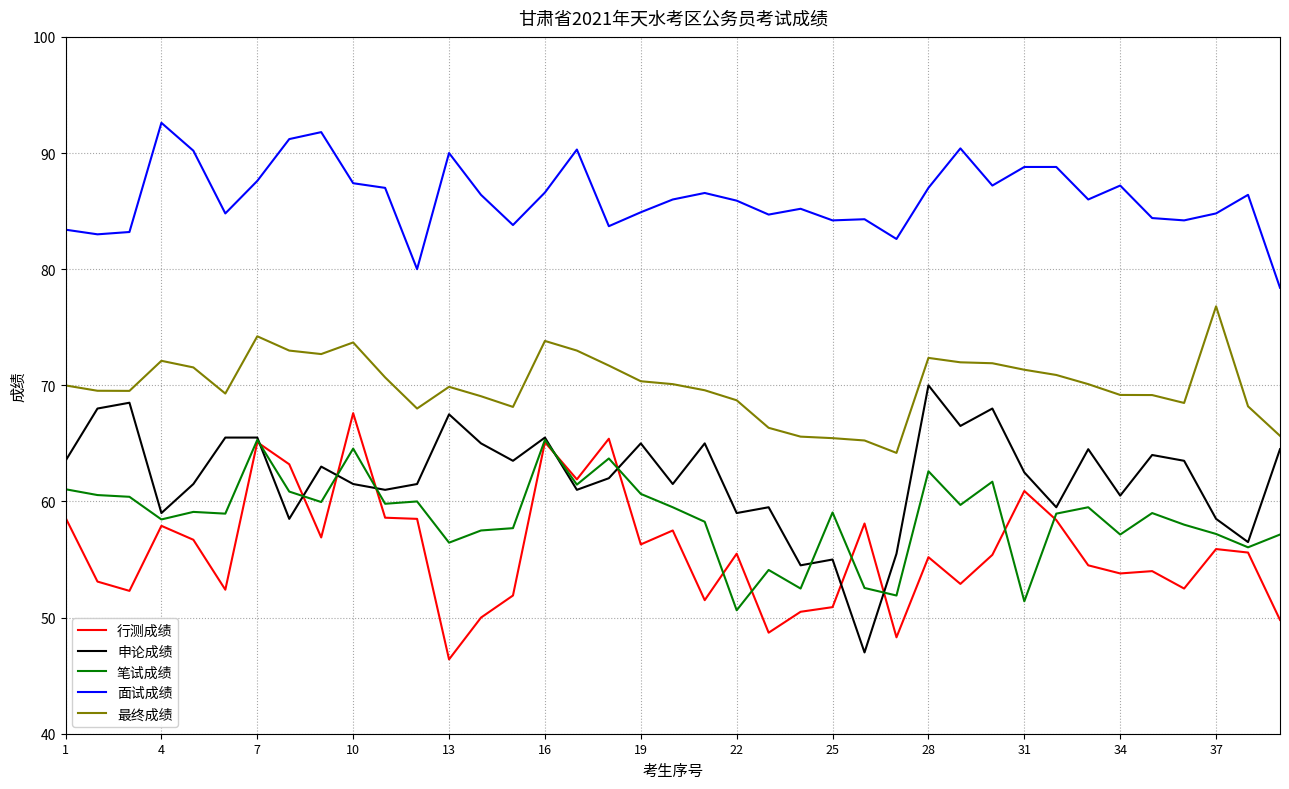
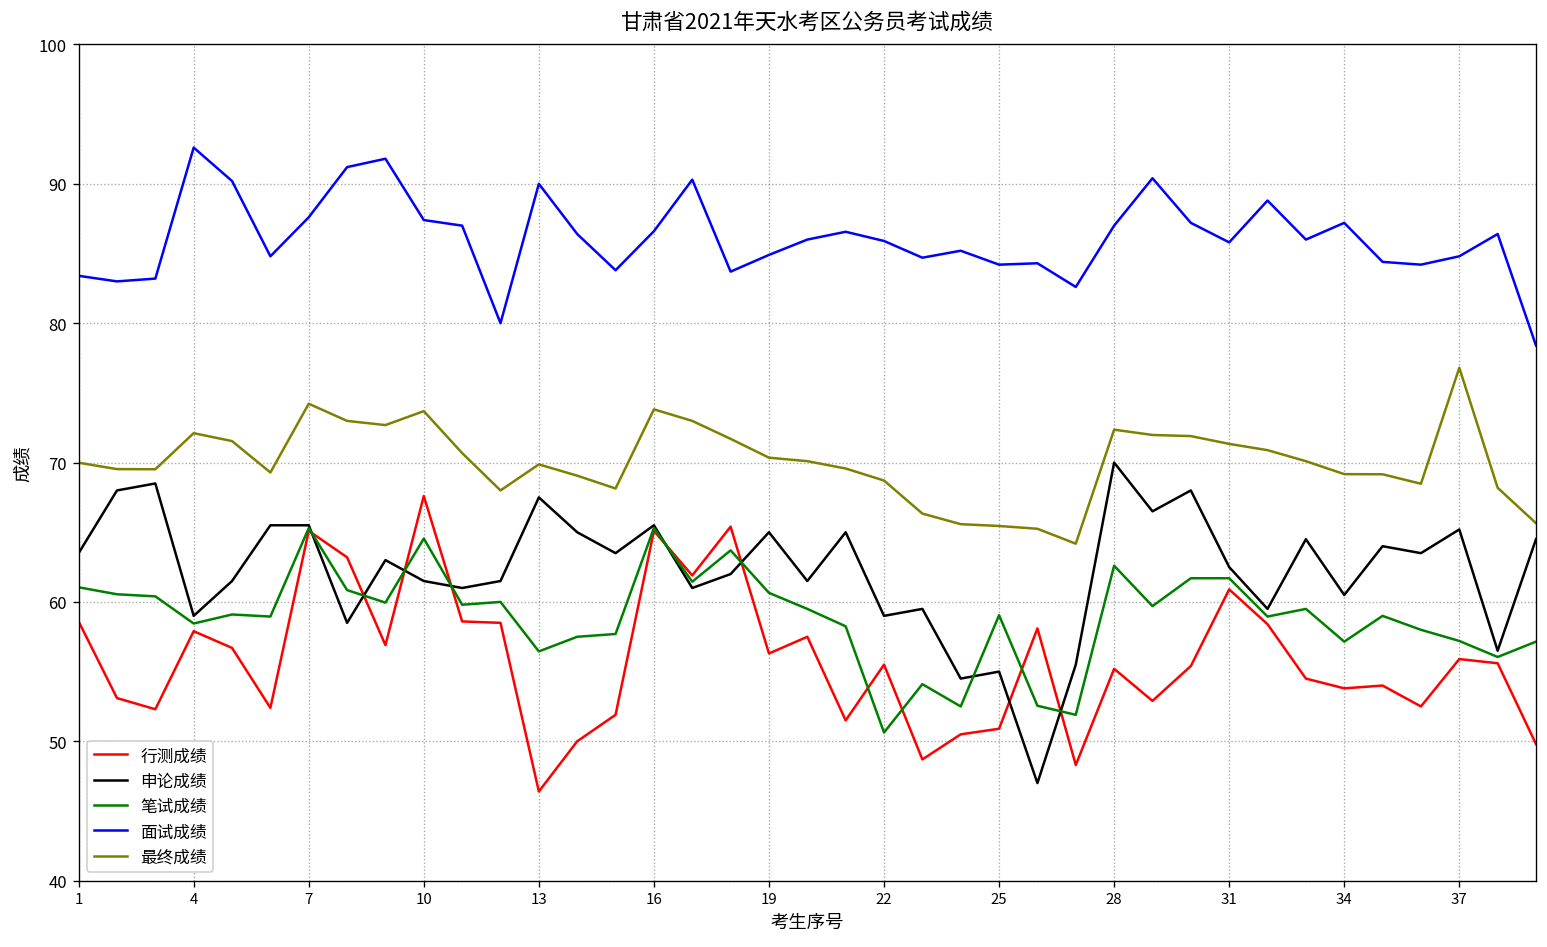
  {
    "行测成绩": {
      "1": 58.6,
      "4": 57.9,
      "10": 67.6,
      "13": 46.4,
      "19": 56.3,
      "22": 55.5,
      "25": 50.9,
      "28": 55.2,
      "31": 60.9,
      "34": 53.8,
      "37": 55.9
    },
    "申论成绩": {
      "1": 63.5,
      "4": 59.0,
      "10": 61.5,
      "13": 67.5,
      "19": 65.0,
      "22": 59.0,
      "25": 55.0,
      "28": 70.0,
      "31": 62.5,
      "34": 60.5,
-     "37": 58.5
+     "37": 65.2
    },
    "笔试成绩": {
      "1": 61.1,
      "4": 58.5,
      "10": 64.6,
      "13": 56.5,
      "19": 60.7,
      "22": 50.6,
      "25": 59.1,
      "28": 62.6,
-     "31": 51.4,
+     "31": 61.7,
      "34": 57.2,
      "37": 57.2
    },
    "面试成绩": {
      "1": 83.4,
      "4": 92.6,
      "7": 87.6,
      "10": 87.4,
      "13": 90.0,
      "16": 86.6,
      "19": 84.9,
      "22": 85.9,
      "25": 84.2,
      "28": 87.0,
-     "31": 88.8,
+     "31": 85.8,
      "34": 87.2,
      "37": 84.8
    },
    "最终成绩": {
      "1": 70.0,
      "4": 72.1,
      "7": 74.2,
      "10": 73.7,
      "13": 69.9,
      "16": 73.8,
      "19": 70.4,
      "22": 68.7,
      "25": 65.5,
      "28": 72.4,
      "31": 71.3,
      "34": 69.2,
      "37": 76.8
    }
  }
